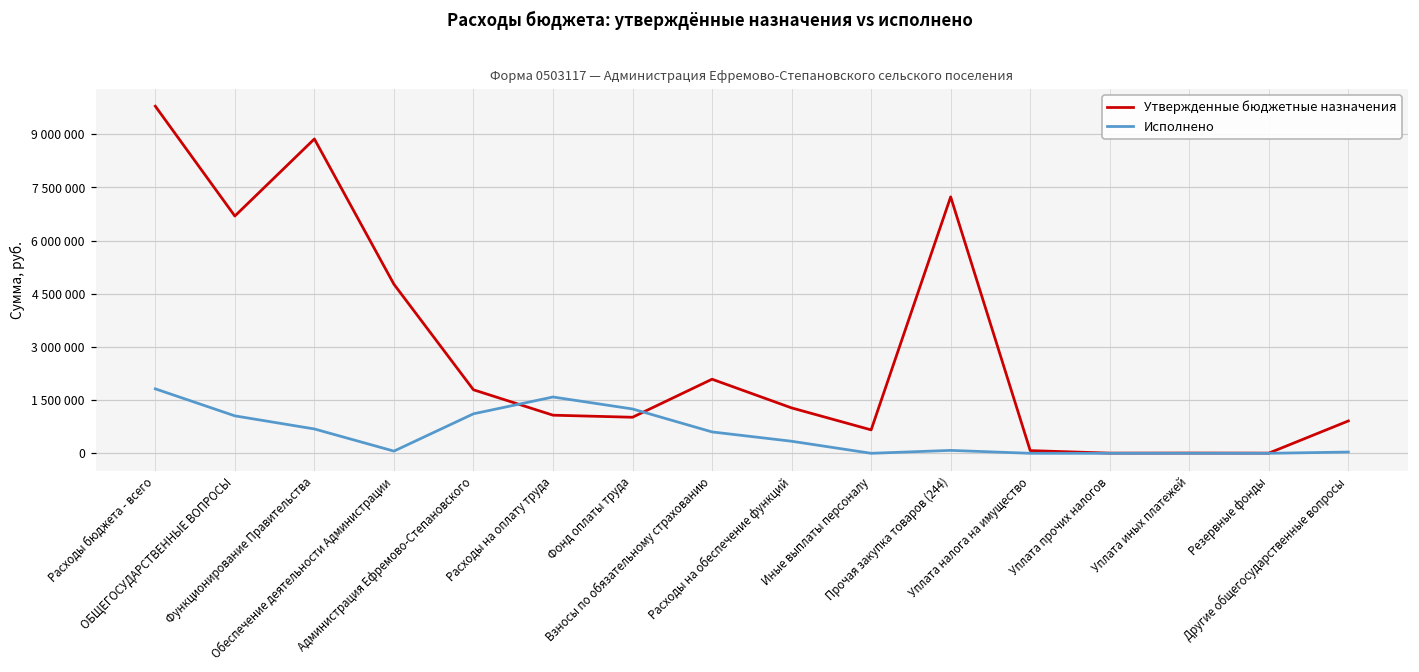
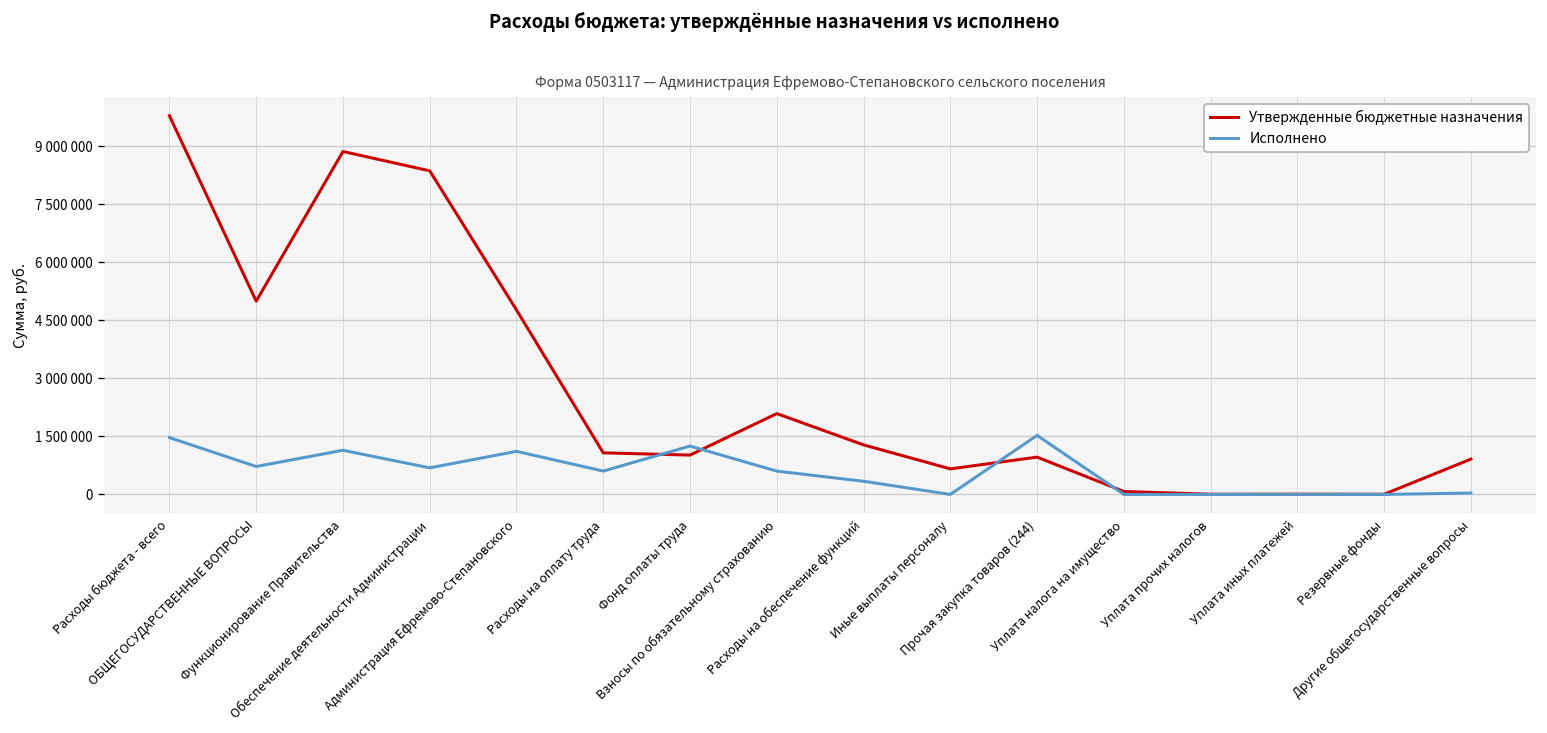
  {
    "Утвержденные бюджетные назначения": {
      "Расходы бюджета - всего": 9800000,
-     "ОБЩЕГОСУДАРСТВЕННЫЕ ВОПРОСЫ": 6700000,
+     "ОБЩЕГОСУДАРСТВЕННЫЕ ВОПРОСЫ": 5000000,
      "Функционирование Правительства": 8900000,
-     "Обеспечение деятельности Администрации": 4800000,
-     "Администрация Ефремово-Степановского": 1800000,
+     "Обеспечение деятельности Администрации": 8400000,
+     "Администрация Ефремово-Степановского": 4800000,
      "Расходы на оплату труда": 1100000,
      "Фонд оплаты труда": 1000000,
      "Взносы по обязательному страхованию": 2100000,
      "Расходы на обеспечение функций": 1300000,
      "Иные выплаты персоналу": 700000,
-     "Прочая закупка товаров (244)": 7200000,
+     "Прочая закупка товаров (244)": 1000000,
      "Другие общегосударственные вопросы": 900000
    },
    "Исполнено": {
-     "Расходы бюджета - всего": 1800000,
-     "ОБЩЕГОСУДАРСТВЕННЫЕ ВОПРОСЫ": 1100000,
-     "Функционирование Правительства": 700000,
-     "Обеспечение деятельности Администрации": 100000,
+     "Расходы бюджета - всего": 1500000,
+     "ОБЩЕГОСУДАРСТВЕННЫЕ ВОПРОСЫ": 700000,
+     "Функционирование Правительства": 1100000,
+     "Обеспечение деятельности Администрации": 700000,
      "Администрация Ефремово-Степановского": 1100000,
-     "Расходы на оплату труда": 1600000,
+     "Расходы на оплату труда": 600000,
      "Фонд оплаты труда": 1300000,
      "Взносы по обязательному страхованию": 600000,
      "Расходы на обеспечение функций": 300000,
      "Иные выплаты персоналу": 0,
-     "Прочая закупка товаров (244)": 100000,
+     "Прочая закупка товаров (244)": 1500000,
      "Другие общегосударственные вопросы": 0
    }
  }
